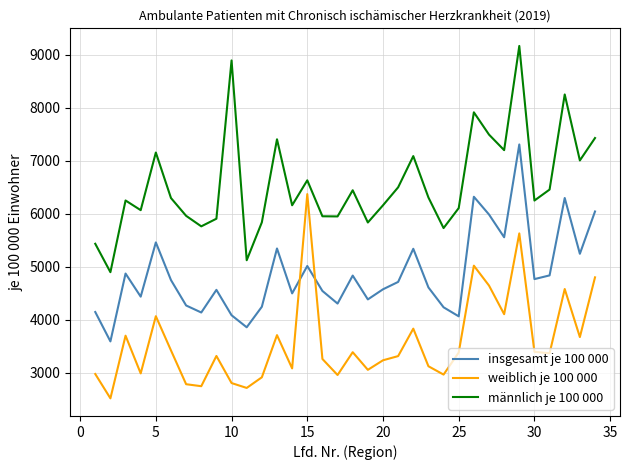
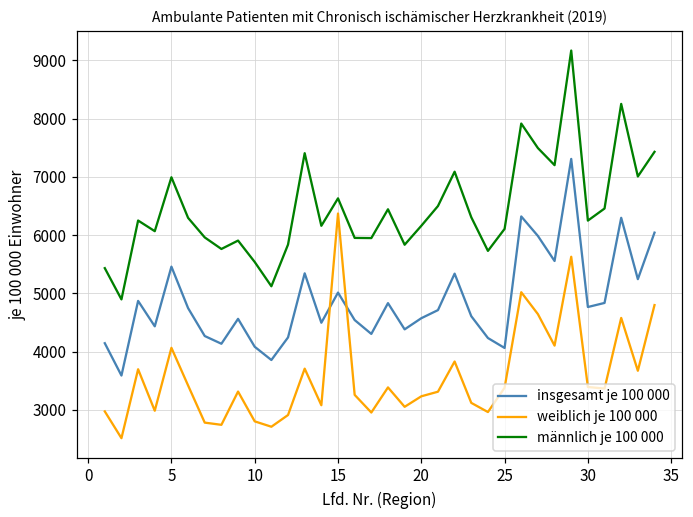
  {
    "insgesamt je 100 000": {
      "5": 5500,
      "10": 4100,
      "15": 5000,
      "20": 4600,
      "25": 4100,
      "30": 4800
    },
    "weiblich je 100 000": {
      "5": 4100,
      "10": 2800,
      "15": 6400,
      "20": 3200
    },
    "männlich je 100 000": {
-     "5": 7200,
-     "10": 8900,
+     "5": 7000,
+     "10": 5500,
      "15": 6600,
      "20": 6200,
      "25": 6100,
      "30": 6200
    }
  }
